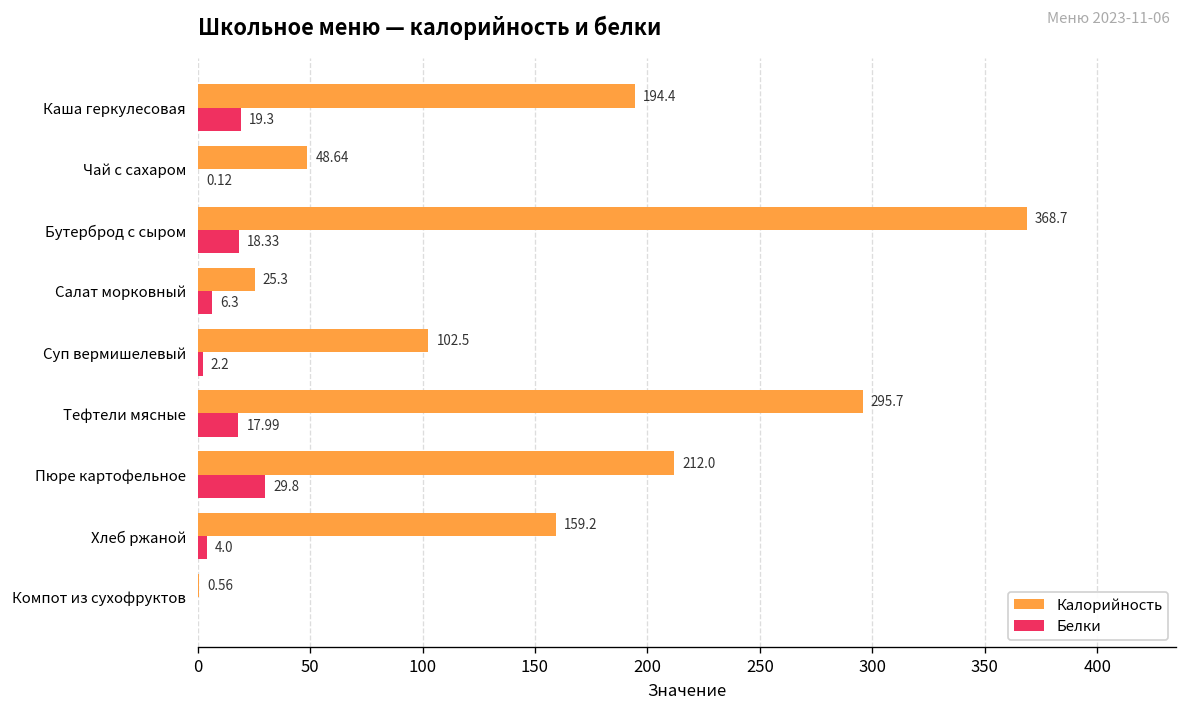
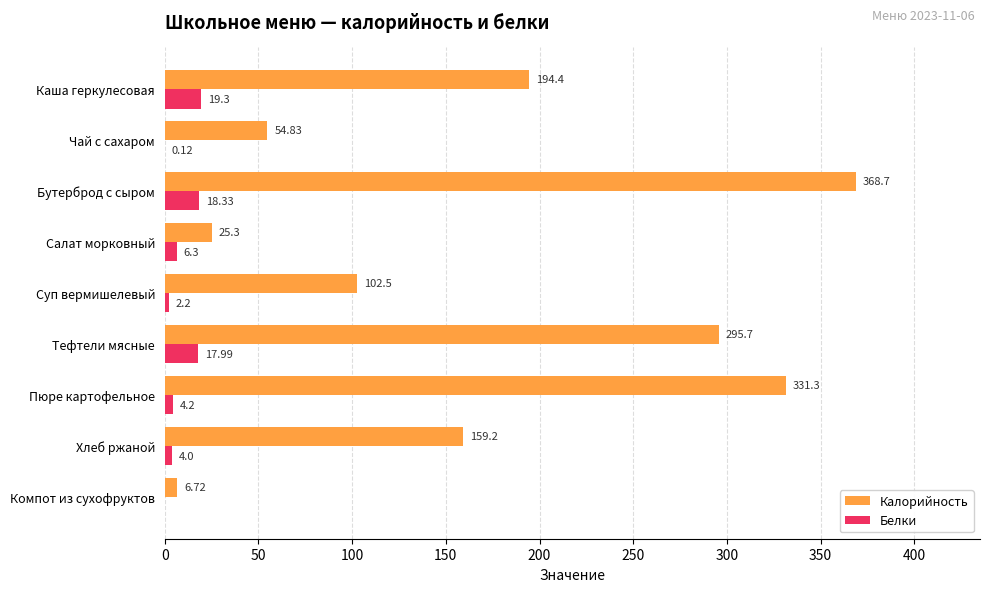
  {
    "Калорийность": {
      "Каша геркулесовая": 194.4,
-     "Чай с сахаром": 48.64,
+     "Чай с сахаром": 54.83,
      "Бутерброд с сыром": 368.7,
      "Салат морковный": 25.3,
      "Суп вермишелевый": 102.5,
      "Тефтели мясные": 295.7,
-     "Пюре картофельное": 212.0,
+     "Пюре картофельное": 331.3,
      "Хлеб ржаной": 159.2,
-     "Компот из сухофруктов": 0.56
+     "Компот из сухофруктов": 6.72
    },
    "Белки": {
      "Каша геркулесовая": 19.3,
      "Чай с сахаром": 0.12,
      "Бутерброд с сыром": 18.33,
      "Салат морковный": 6.3,
      "Суп вермишелевый": 2.2,
      "Тефтели мясные": 17.99,
-     "Пюре картофельное": 29.8,
+     "Пюре картофельное": 4.2,
      "Хлеб ржаной": 4.0
    }
  }
